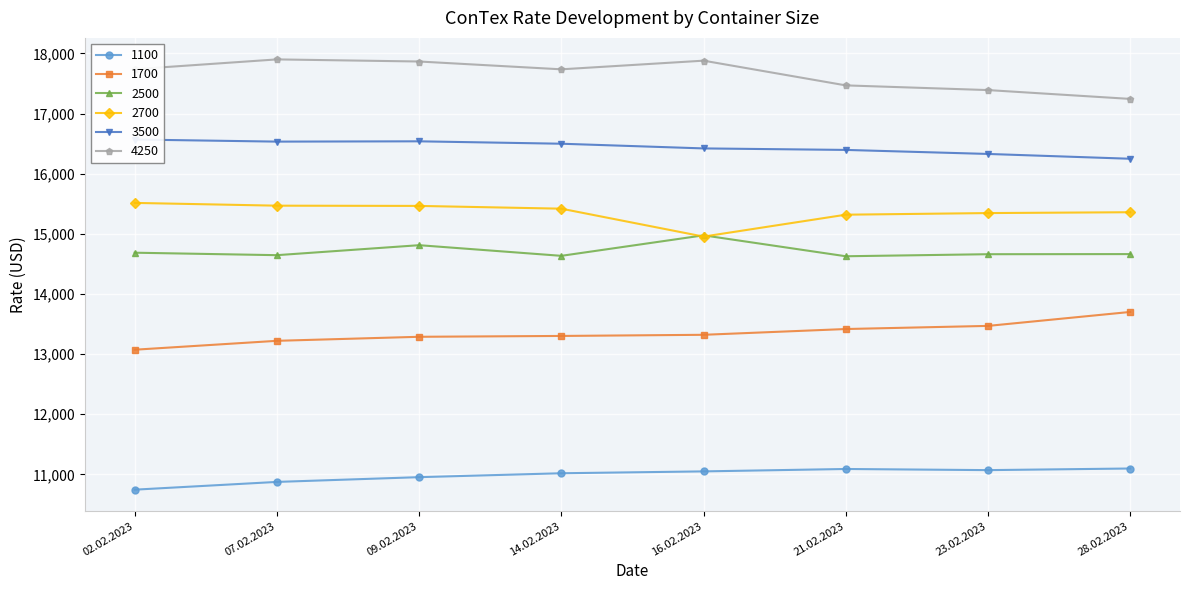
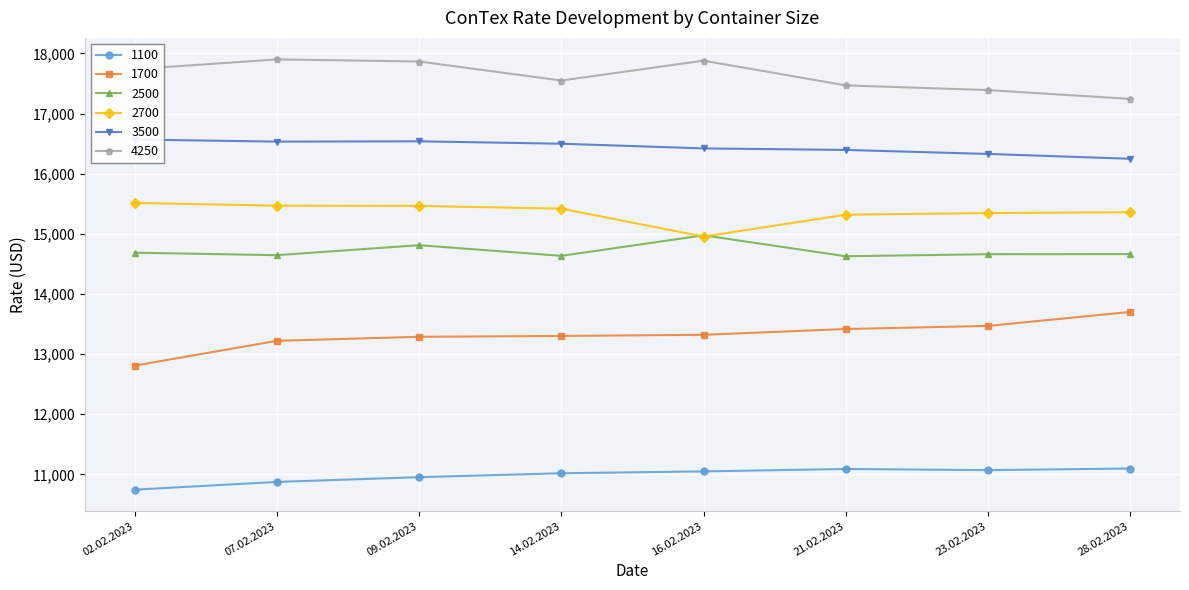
  {
    "1700": {
-     "02.02.2023": "13,100",
+     "02.02.2023": "12,800",
      "07.02.2023": "13,200",
      "09.02.2023": "13,300",
      "14.02.2023": "13,300",
      "16.02.2023": "13,300",
      "21.02.2023": "13,400",
      "23.02.2023": "13,500",
      "28.02.2023": "13,700"
    },
    "2500": {
      "02.02.2023": "14,700",
      "07.02.2023": "14,600",
      "09.02.2023": "14,800",
      "14.02.2023": "14,600",
      "21.02.2023": "14,600",
      "23.02.2023": "14,700",
      "28.02.2023": "14,700"
    },
    "2700": {
      "02.02.2023": "15,500",
      "07.02.2023": "15,500",
      "09.02.2023": "15,500",
      "14.02.2023": "15,400",
      "21.02.2023": "15,300",
      "23.02.2023": "15,300",
      "28.02.2023": "15,400"
    },
    "4250": {
      "07.02.2023": "17,900",
      "09.02.2023": "17,900",
-     "14.02.2023": "17,700",
+     "14.02.2023": "17,500",
      "16.02.2023": "17,900",
      "21.02.2023": "17,500",
      "23.02.2023": "17,400",
      "28.02.2023": "17,200"
    }
  }
